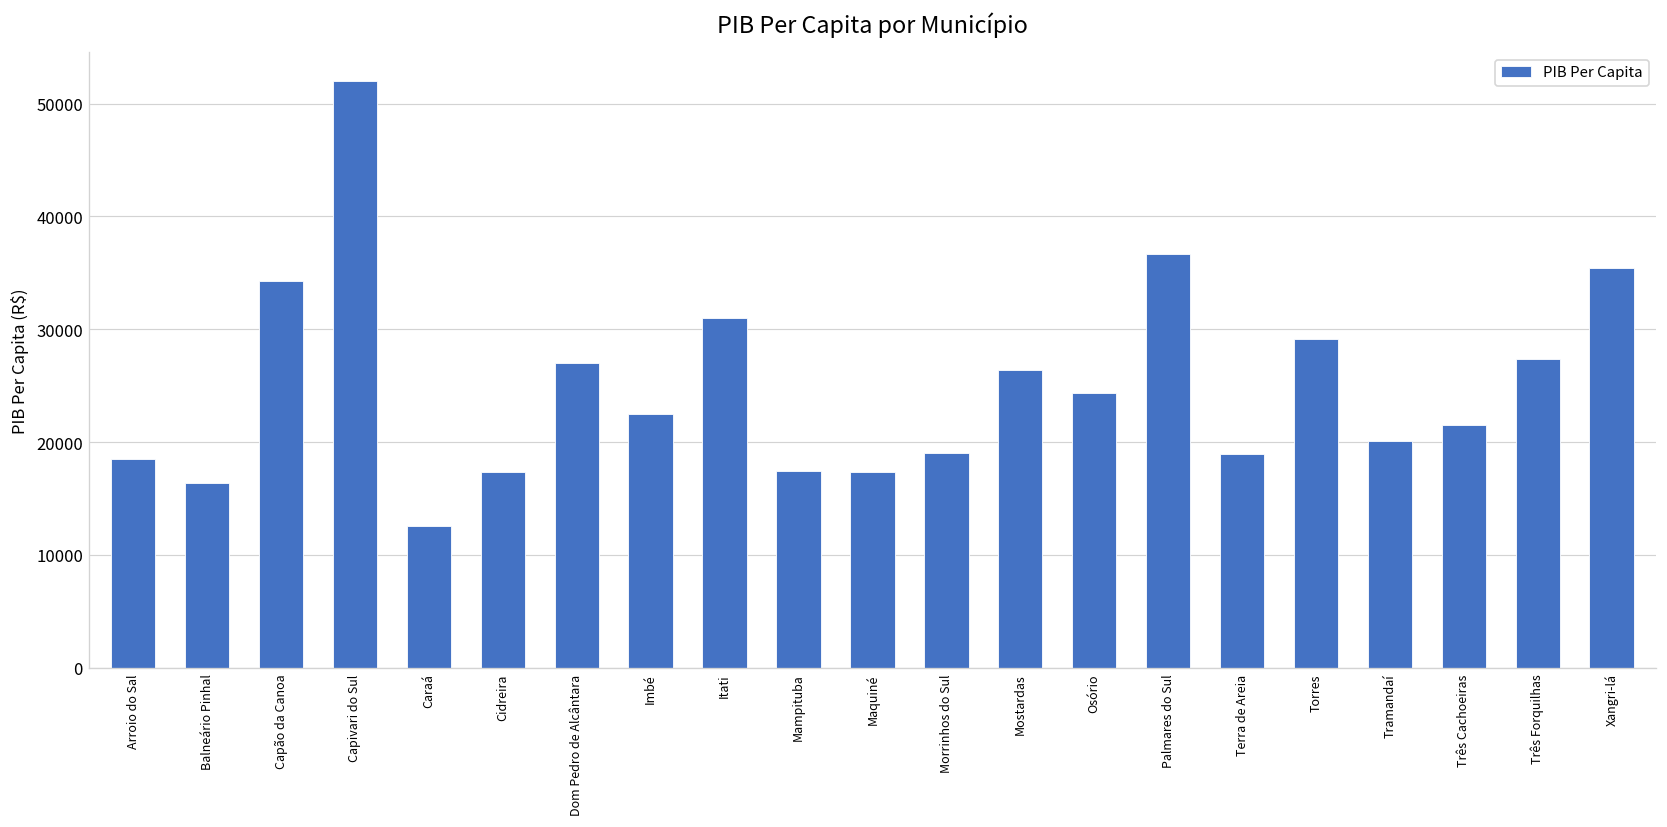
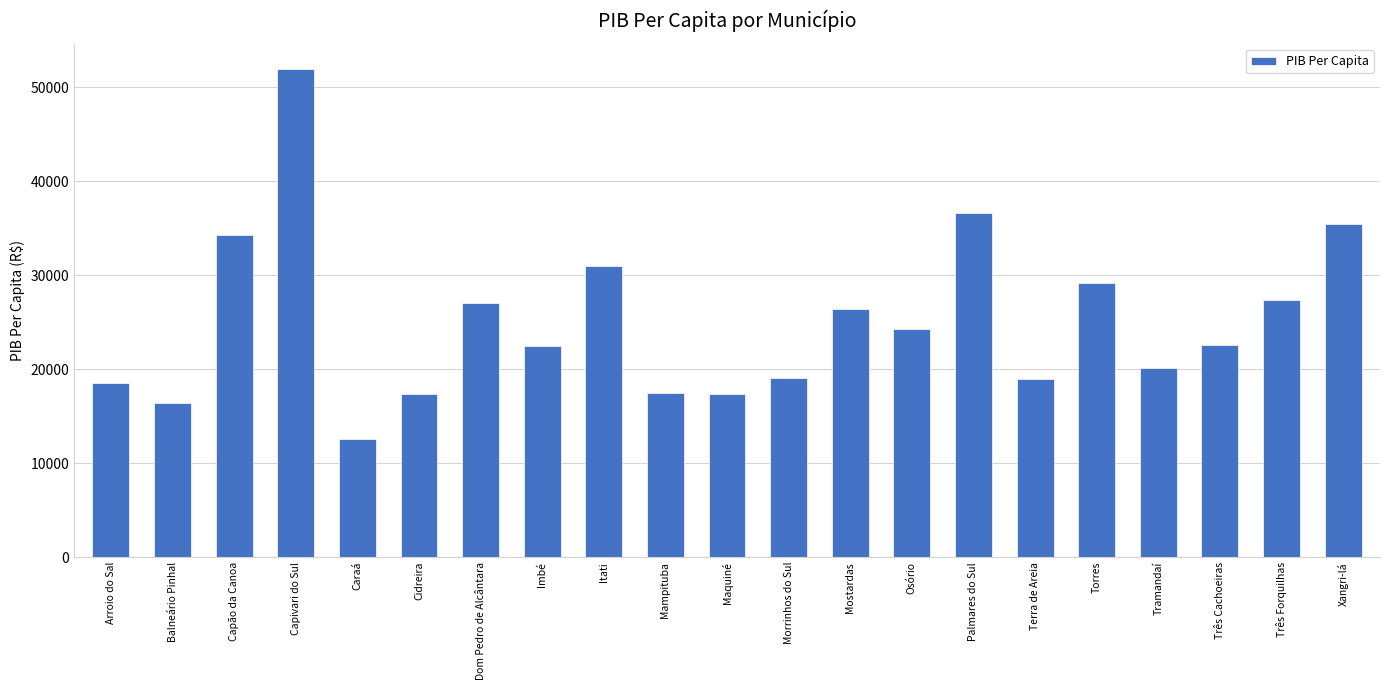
  {
    "Arroio do Sal": 19000,
    "Balneário Pinhal": 16000,
    "Capão da Canoa": 34000,
    "Capivari do Sul": 52000,
    "Caraá": 13000,
    "Cidreira": 17000,
    "Dom Pedro de Alcântara": 27000,
    "Imbé": 23000,
    "Itati": 31000,
    "Mampituba": 17000,
    "Maquiné": 17000,
    "Morrinhos do Sul": 19000,
    "Mostardas": 26000,
    "Osório": 24000,
    "Palmares do Sul": 37000,
    "Terra de Areia": 19000,
    "Torres": 29000,
    "Tramandaí": 20000,
-   "Três Cachoeiras": 22000,
+   "Três Cachoeiras": 23000,
    "Três Forquilhas": 27000,
    "Xangri-lá": 35000
  }
